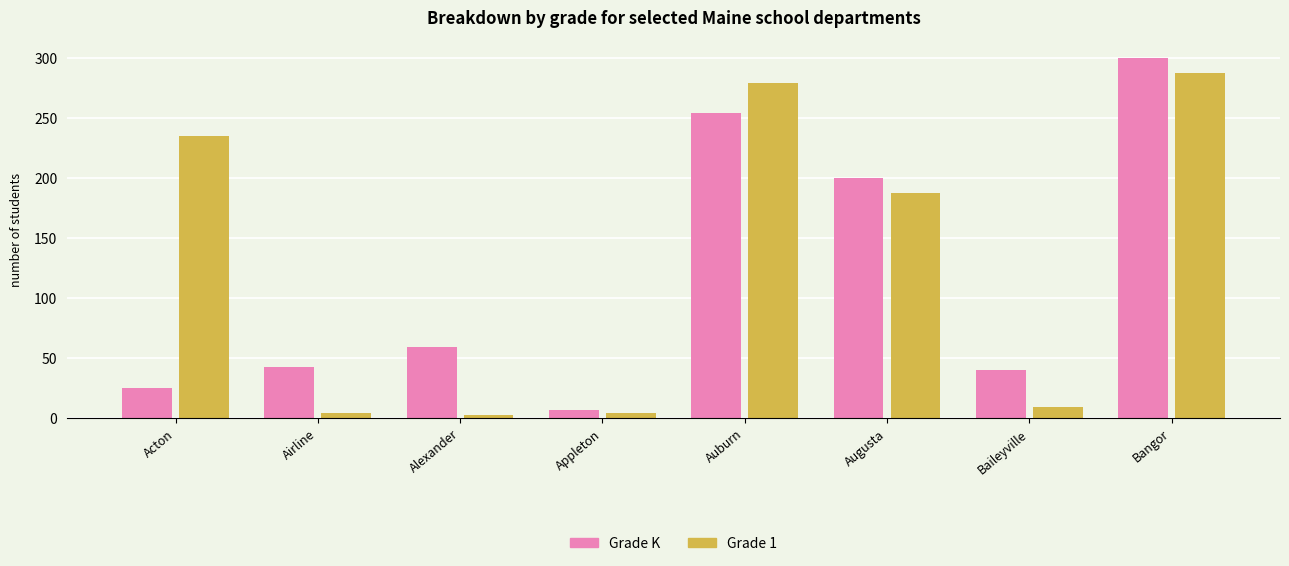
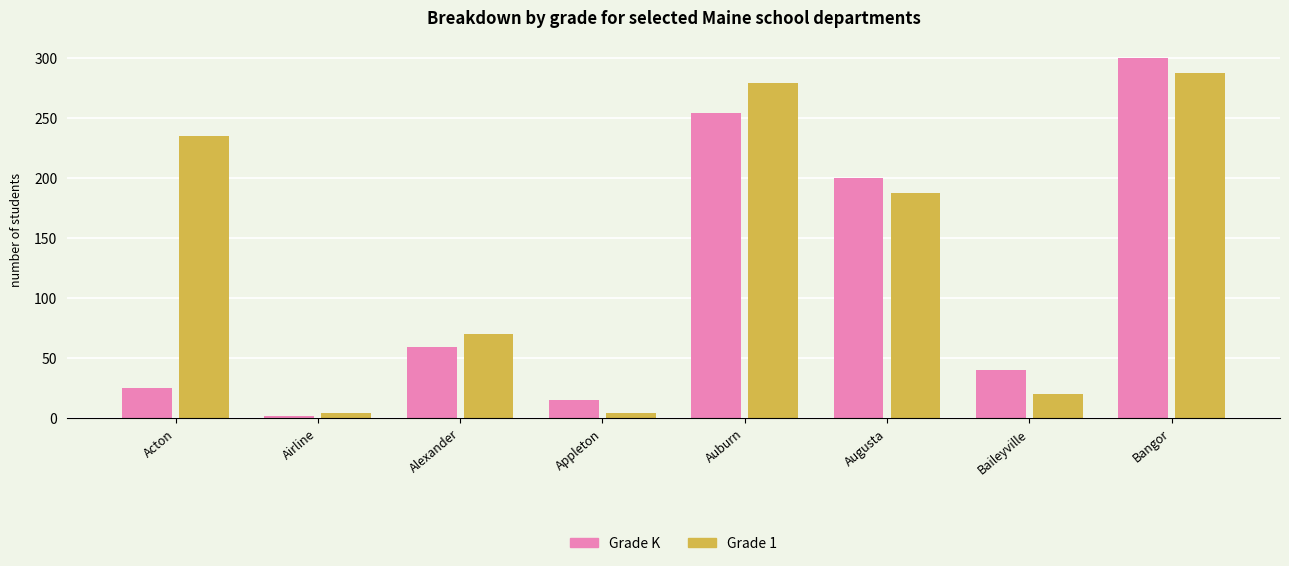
  {
    "Grade K": {
      "Acton": 25,
-     "Airline": 43,
+     "Airline": 2,
      "Alexander": 59,
-     "Appleton": 7,
+     "Appleton": 15,
      "Auburn": 254,
      "Augusta": 200,
      "Baileyville": 40,
      "Bangor": 300
    },
    "Grade 1": {
      "Acton": 235,
      "Airline": 4,
-     "Alexander": 3,
+     "Alexander": 70,
      "Appleton": 4,
      "Auburn": 279,
      "Augusta": 188,
-     "Baileyville": 9,
+     "Baileyville": 20,
      "Bangor": 288
    }
  }
